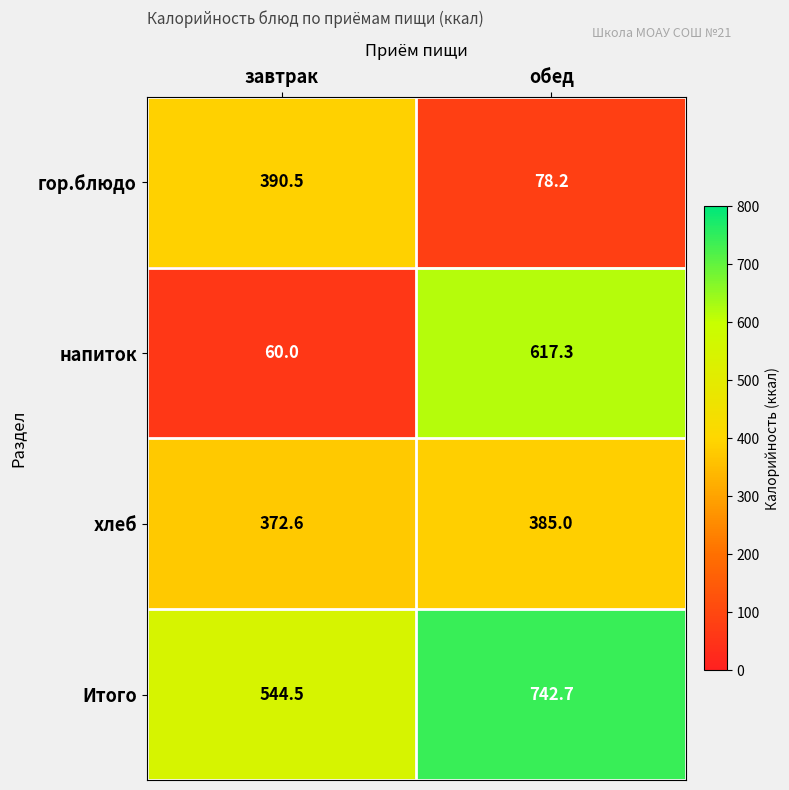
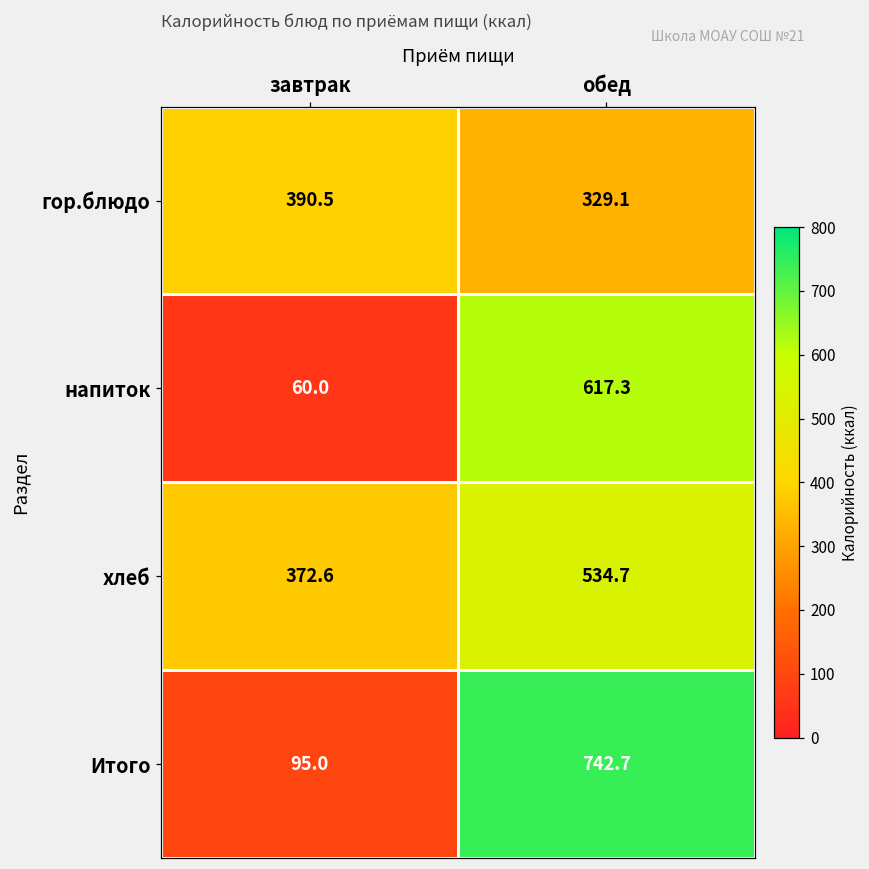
  {
    "гор.блюдо": {
      "завтрак": 390.5,
-     "обед": 78.2
+     "обед": 329.1
    },
    "напиток": {
      "завтрак": 60.0,
      "обед": 617.3
    },
    "хлеб": {
      "завтрак": 372.6,
-     "обед": 385.0
+     "обед": 534.7
    },
    "Итого": {
-     "завтрак": 544.5,
+     "завтрак": 95.0,
      "обед": 742.7
    }
  }
